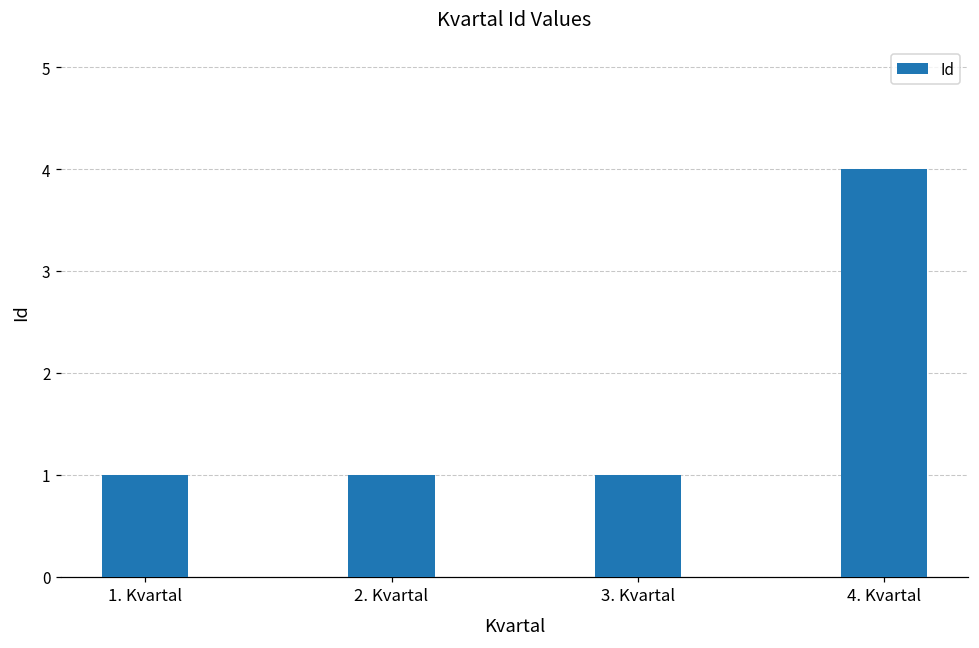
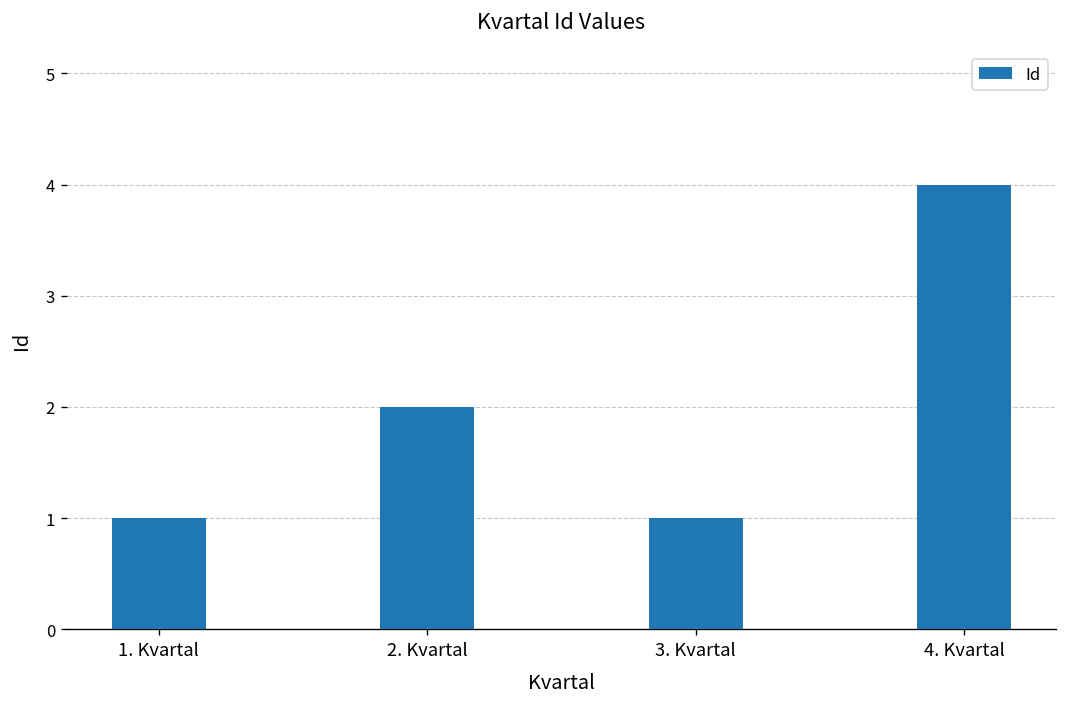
  {
    "1. Kvartal": 1,
-   "2. Kvartal": 1,
+   "2. Kvartal": 2,
    "3. Kvartal": 1,
    "4. Kvartal": 4
  }
